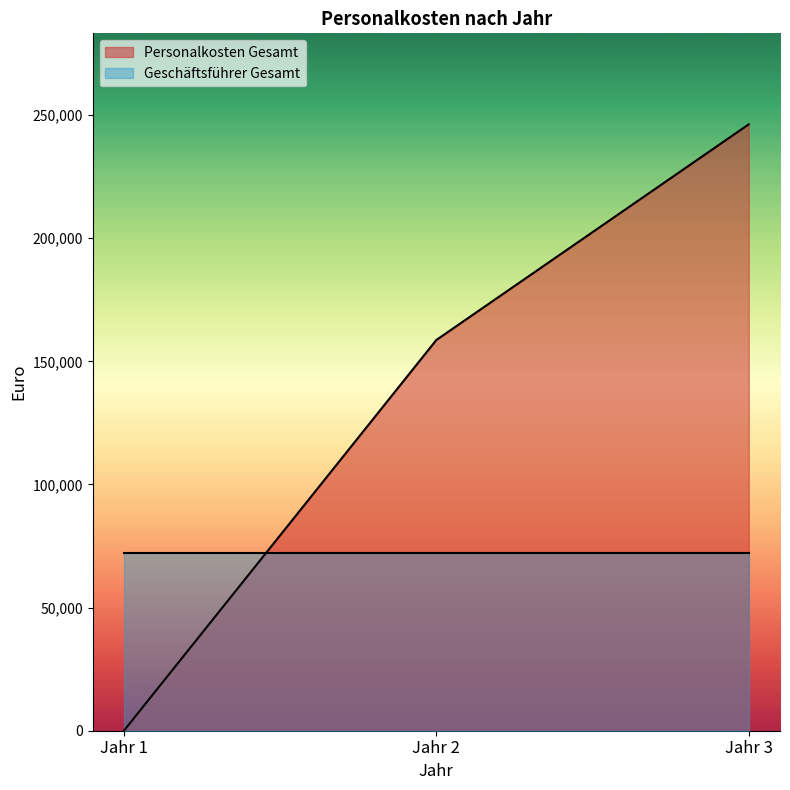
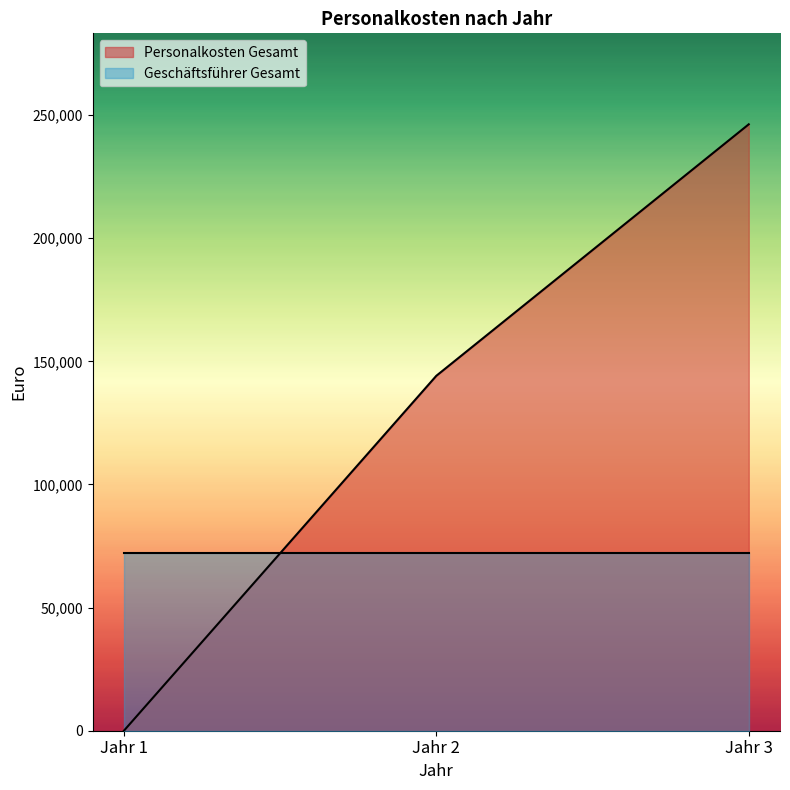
  {
    "Personalkosten Gesamt": {
      "Jahr 1": "0",
-     "Jahr 2": "159,000",
+     "Jahr 2": "144,000",
      "Jahr 3": "246,000"
    },
    "Geschäftsführer Gesamt": {
      "Jahr 1": "72,000",
      "Jahr 2": "72,000",
      "Jahr 3": "72,000"
    }
  }
